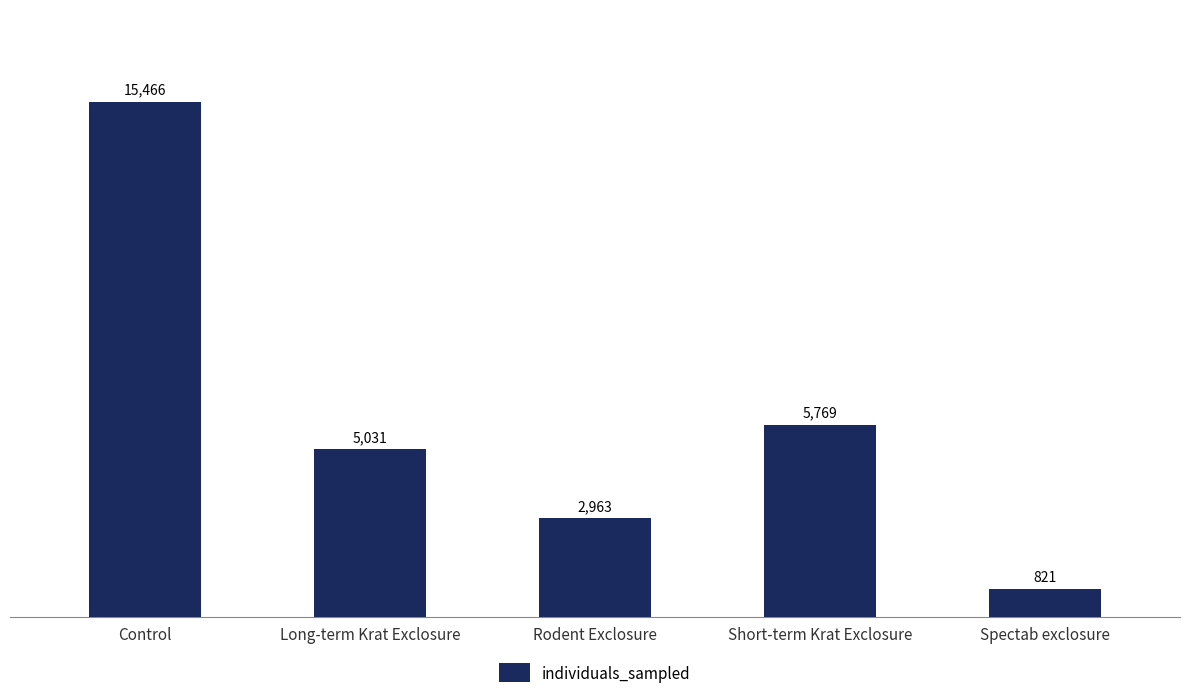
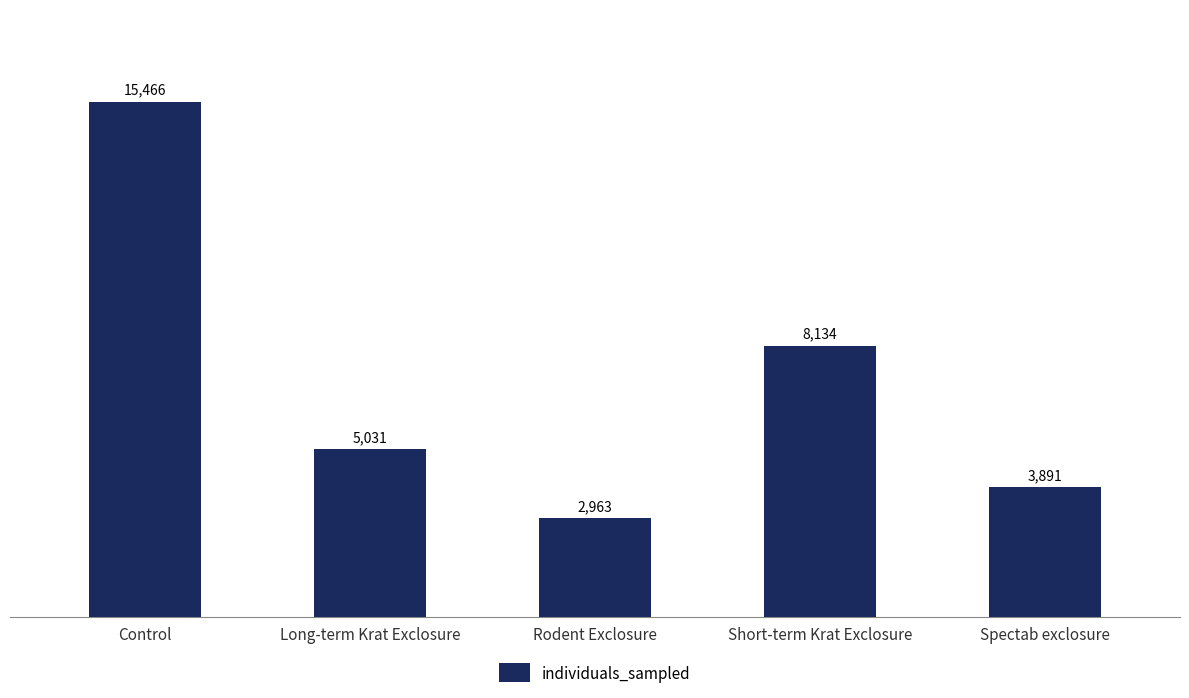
  {
    "Control": "15,466",
    "Long-term Krat Exclosure": "5,031",
    "Rodent Exclosure": "2,963",
-   "Short-term Krat Exclosure": "5,769",
-   "Spectab exclosure": "821"
+   "Short-term Krat Exclosure": "8,134",
+   "Spectab exclosure": "3,891"
  }
